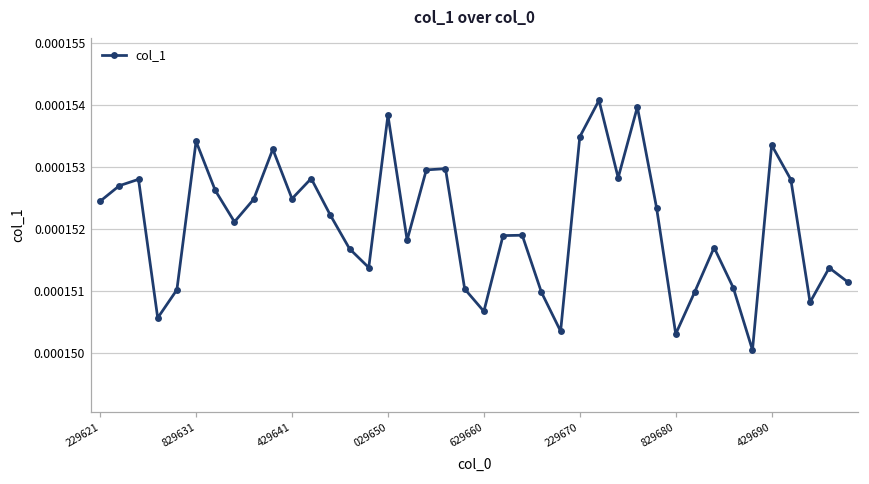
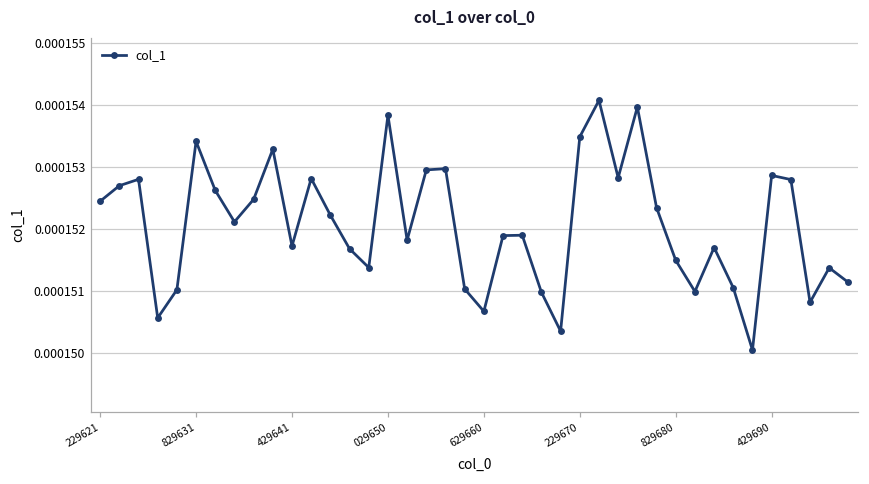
  {
    "229621": 0.0001525,
    "829631": 0.0001534,
-   "429641": 0.0001525,
+   "429641": 0.0001517,
    "029650": 0.0001538,
    "629660": 0.0001507,
    "229670": 0.0001535,
-   "829680": 0.0001503,
-   "429690": 0.0001534
+   "829680": 0.0001515,
+   "429690": 0.0001529
  }
